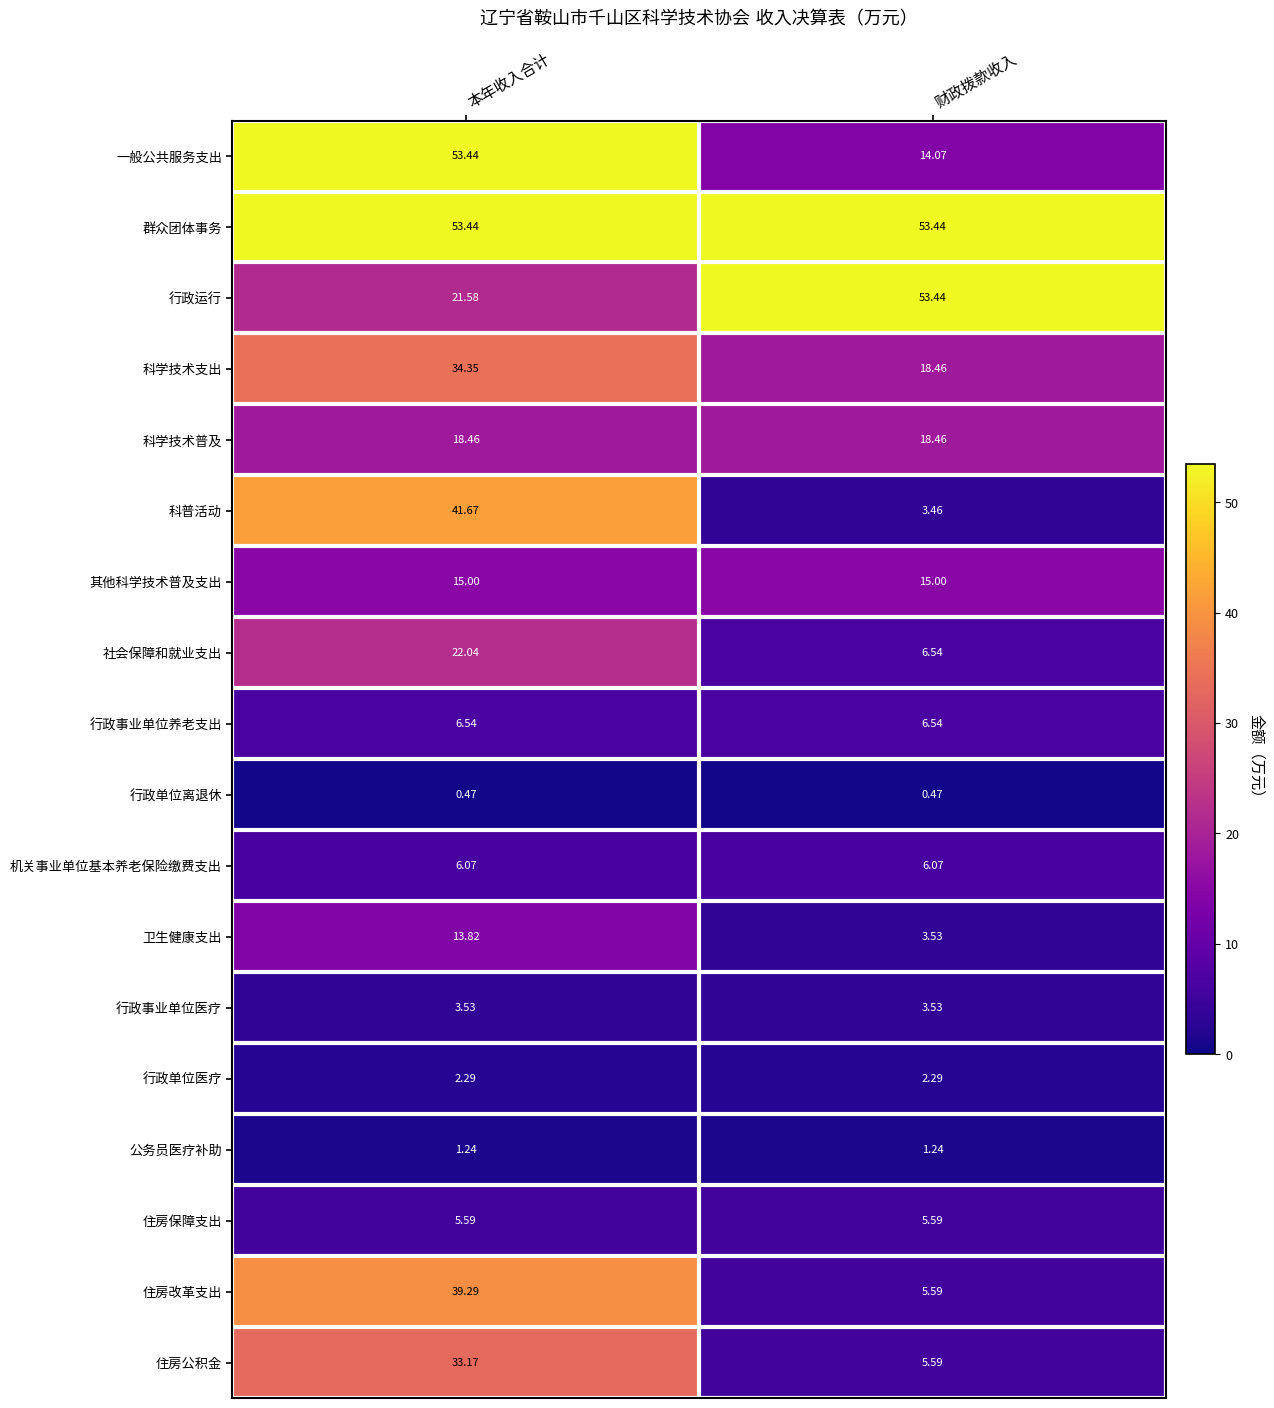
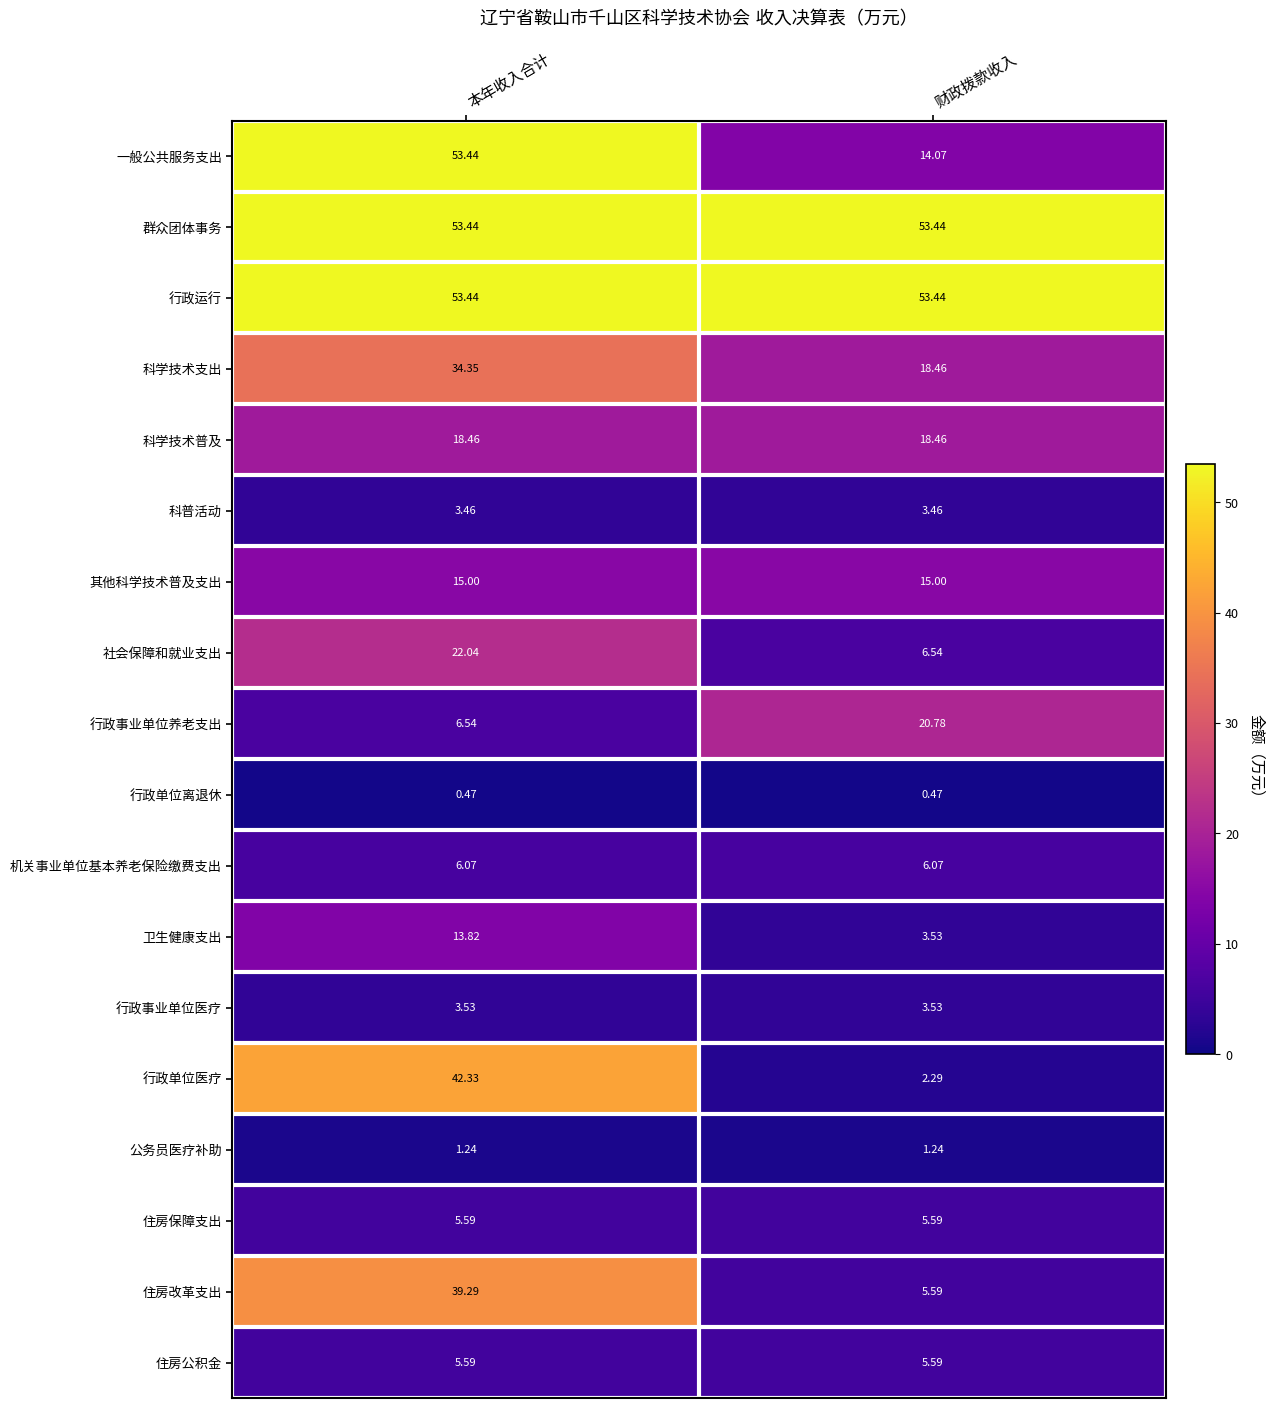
  {
    "一般公共服务支出": {
      "本年收入合计": 53.44,
      "财政拨款收入": 14.07
    },
    "群众团体事务": {
      "本年收入合计": 53.44,
      "财政拨款收入": 53.44
    },
    "行政运行": {
-     "本年收入合计": 21.58,
+     "本年收入合计": 53.44,
      "财政拨款收入": 53.44
    },
    "科学技术支出": {
      "本年收入合计": 34.35,
      "财政拨款收入": 18.46
    },
    "科学技术普及": {
      "本年收入合计": 18.46,
      "财政拨款收入": 18.46
    },
    "科普活动": {
-     "本年收入合计": 41.67,
+     "本年收入合计": 3.46,
      "财政拨款收入": 3.46
    },
    "其他科学技术普及支出": {
      "本年收入合计": 15.00,
      "财政拨款收入": 15.00
    },
    "社会保障和就业支出": {
      "本年收入合计": 22.04,
      "财政拨款收入": 6.54
    },
    "行政事业单位养老支出": {
      "本年收入合计": 6.54,
-     "财政拨款收入": 6.54
+     "财政拨款收入": 20.78
    },
    "行政单位离退休": {
      "本年收入合计": 0.47,
      "财政拨款收入": 0.47
    },
    "机关事业单位基本养老保险缴费支出": {
      "本年收入合计": 6.07,
      "财政拨款收入": 6.07
    },
    "卫生健康支出": {
      "本年收入合计": 13.82,
      "财政拨款收入": 3.53
    },
    "行政事业单位医疗": {
      "本年收入合计": 3.53,
      "财政拨款收入": 3.53
    },
    "行政单位医疗": {
-     "本年收入合计": 2.29,
+     "本年收入合计": 42.33,
      "财政拨款收入": 2.29
    },
    "公务员医疗补助": {
      "本年收入合计": 1.24,
      "财政拨款收入": 1.24
    },
    "住房保障支出": {
      "本年收入合计": 5.59,
      "财政拨款收入": 5.59
    },
    "住房改革支出": {
      "本年收入合计": 39.29,
      "财政拨款收入": 5.59
    },
    "住房公积金": {
-     "本年收入合计": 33.17,
+     "本年收入合计": 5.59,
      "财政拨款收入": 5.59
    }
  }
